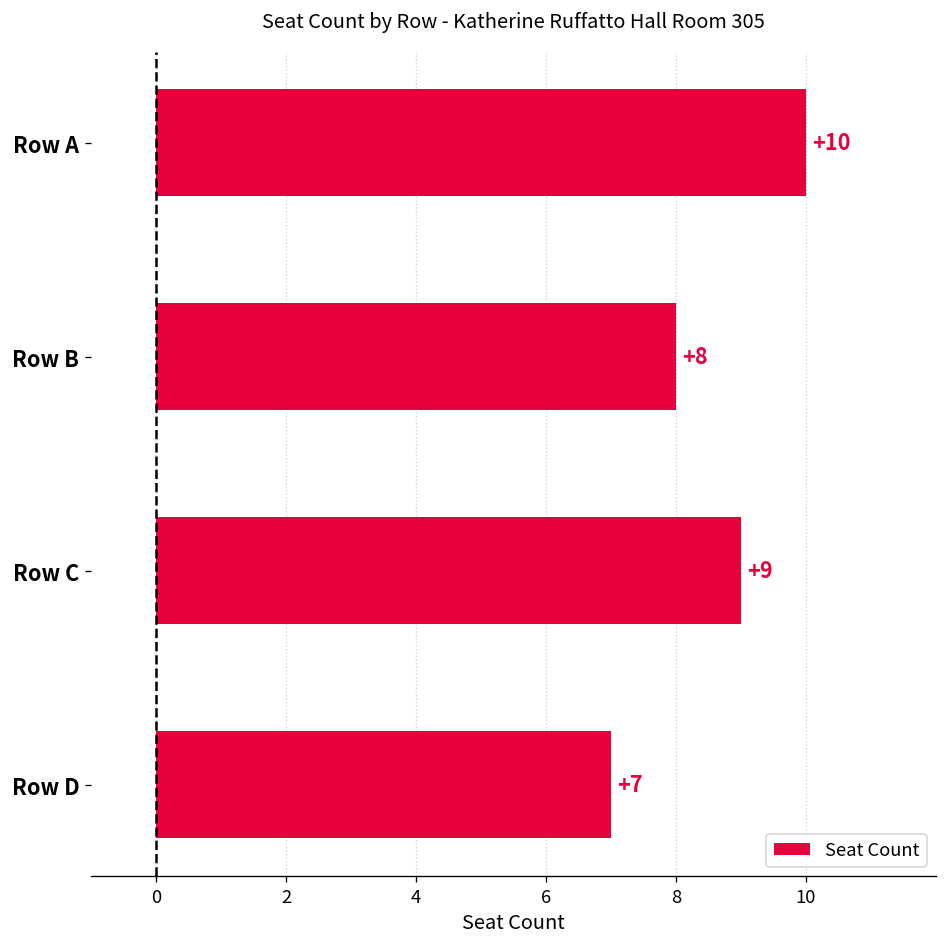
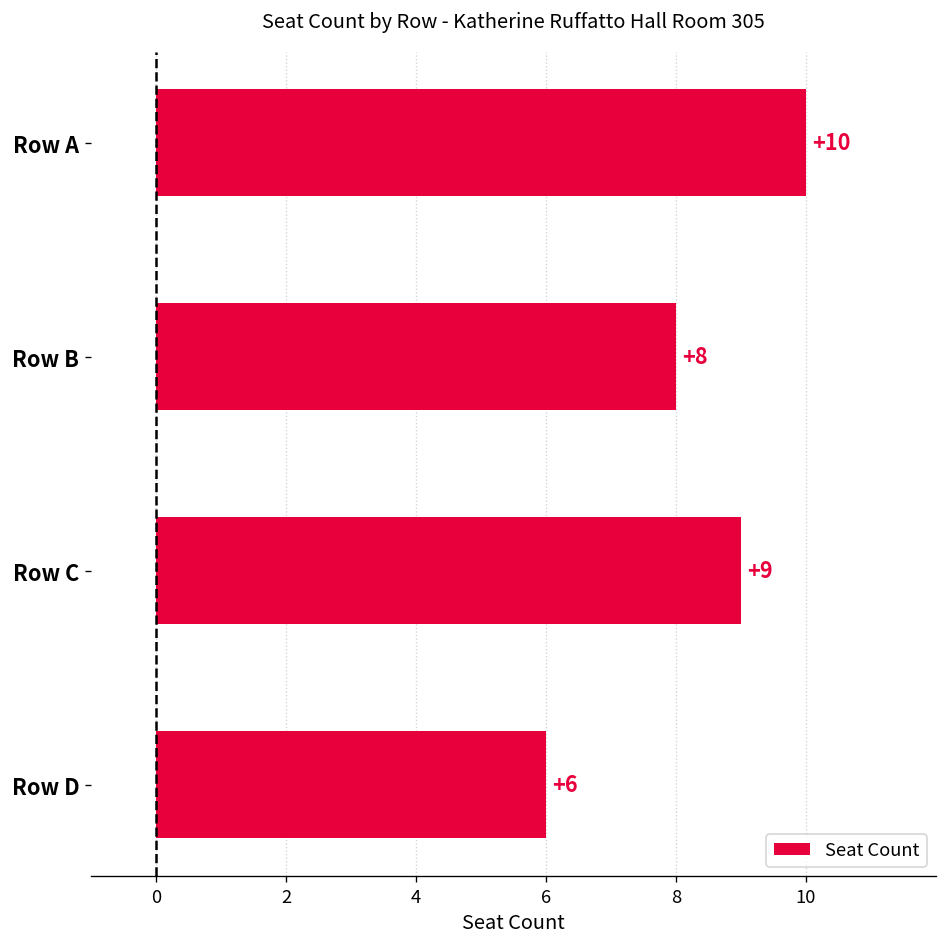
  {
    "Row A": "+10",
    "Row B": "+8",
    "Row C": "+9",
-   "Row D": "+7"
+   "Row D": "+6"
  }
